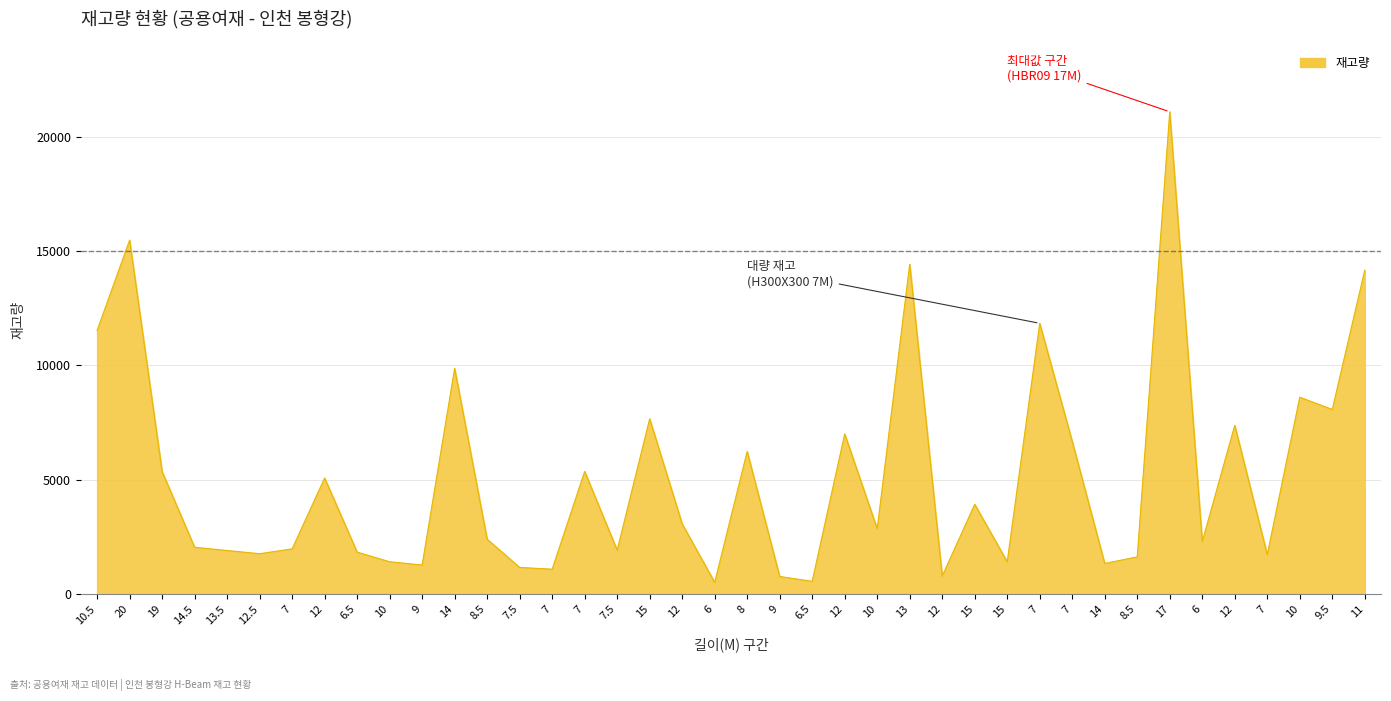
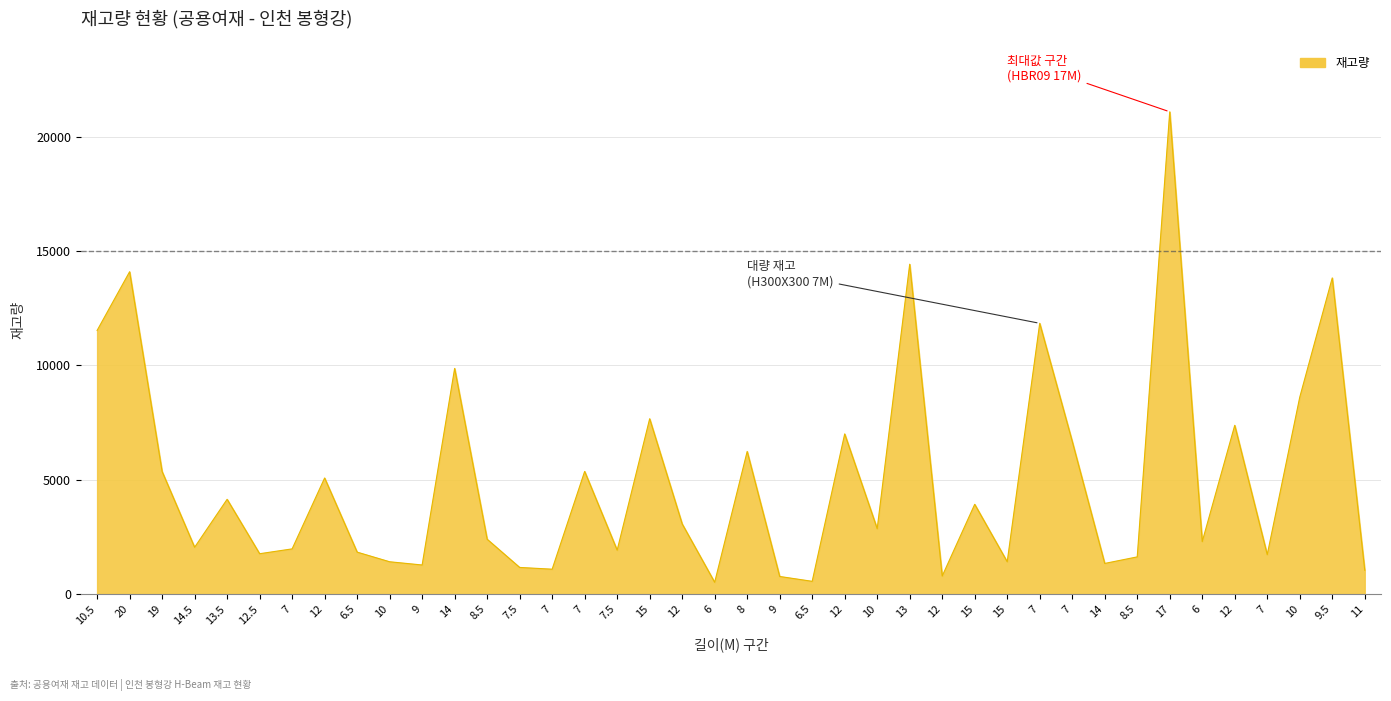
  {
    "10.5": 11500,
-   "20": 15500,
+   "20": 14100,
    "19": 5400,
    "14.5": 2000,
-   "13.5": 1900,
+   "13.5": 4100,
    "12.5": 1800,
    "8": 6200,
-   "9.5": 8100,
-   "11": 14200
+   "9.5": 13800,
+   "11": 1000
  }
